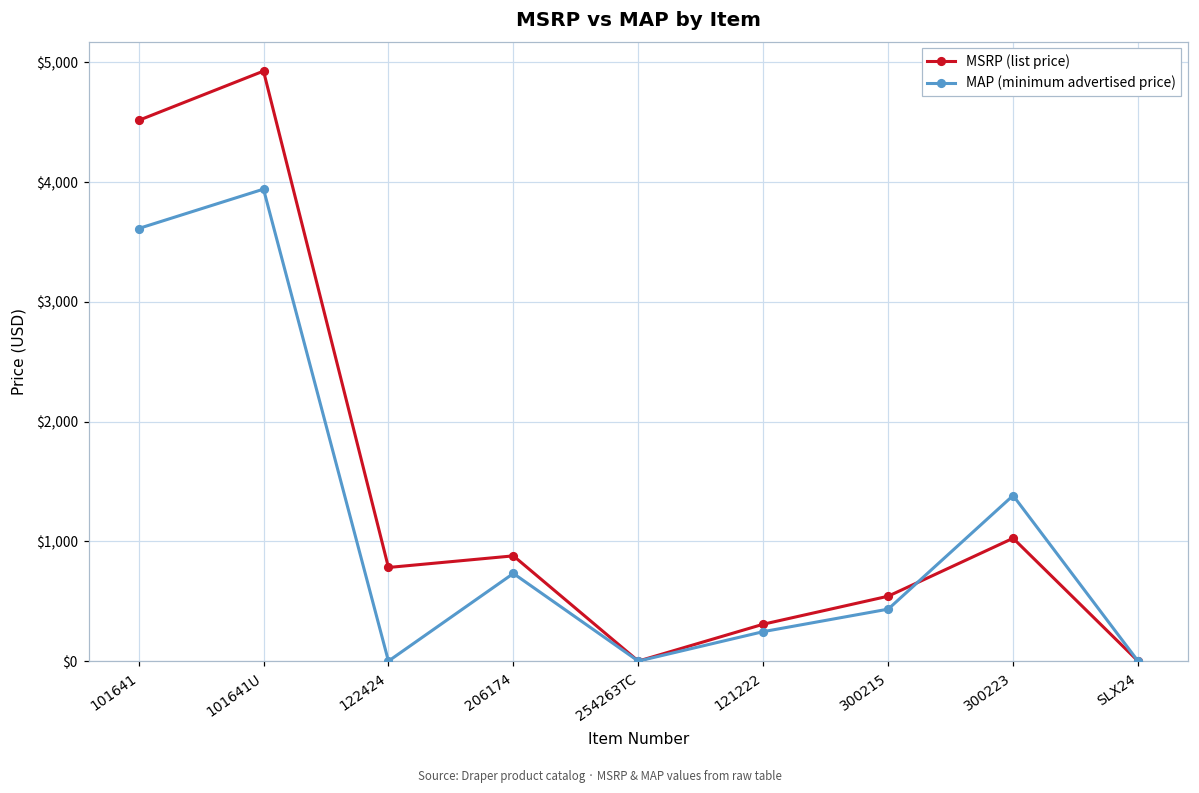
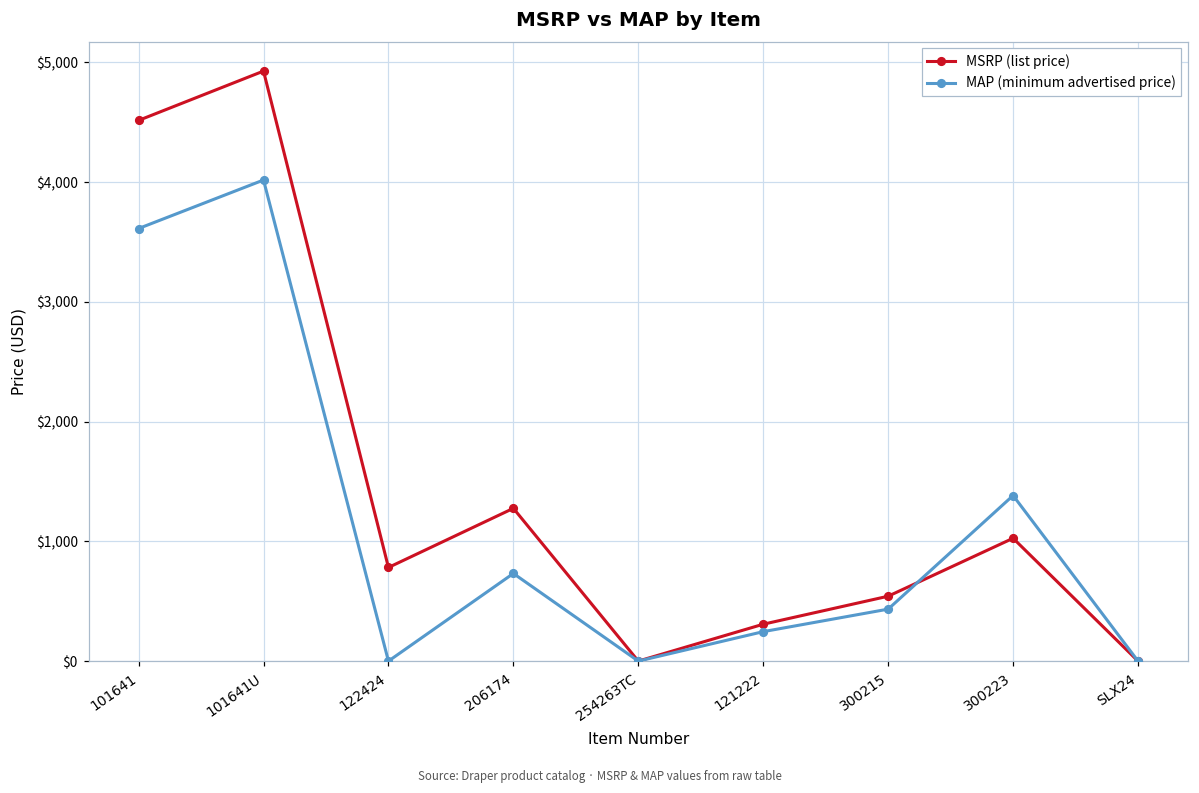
  {
    "MSRP (list price)": {
      "101641": "$4,520",
      "101641U": "$4,930",
      "122424": "$780",
-     "206174": "$880",
+     "206174": "$1,280",
      "121222": "$310",
      "300215": "$540",
      "300223": "$1,030"
    },
    "MAP (minimum advertised price)": {
      "101641": "$3,610",
-     "101641U": "$3,940",
+     "101641U": "$4,020",
      "122424": "$0",
      "206174": "$730",
      "121222": "$250",
      "300215": "$430",
      "300223": "$1,380"
    }
  }
